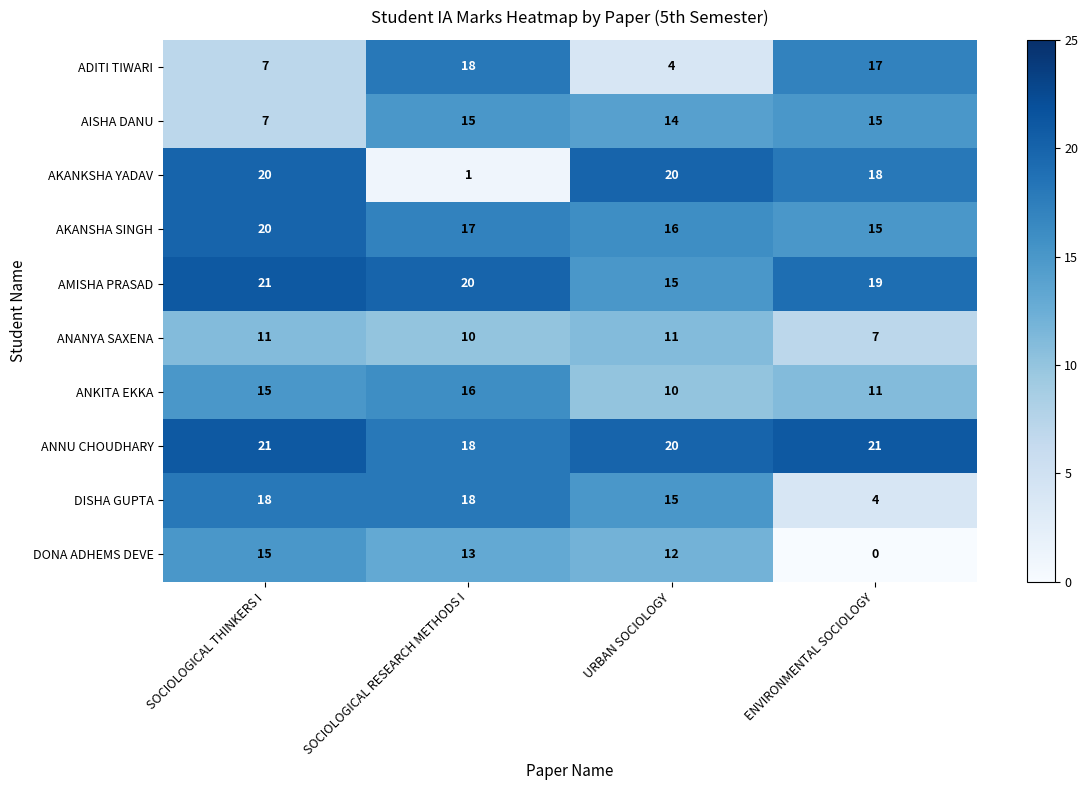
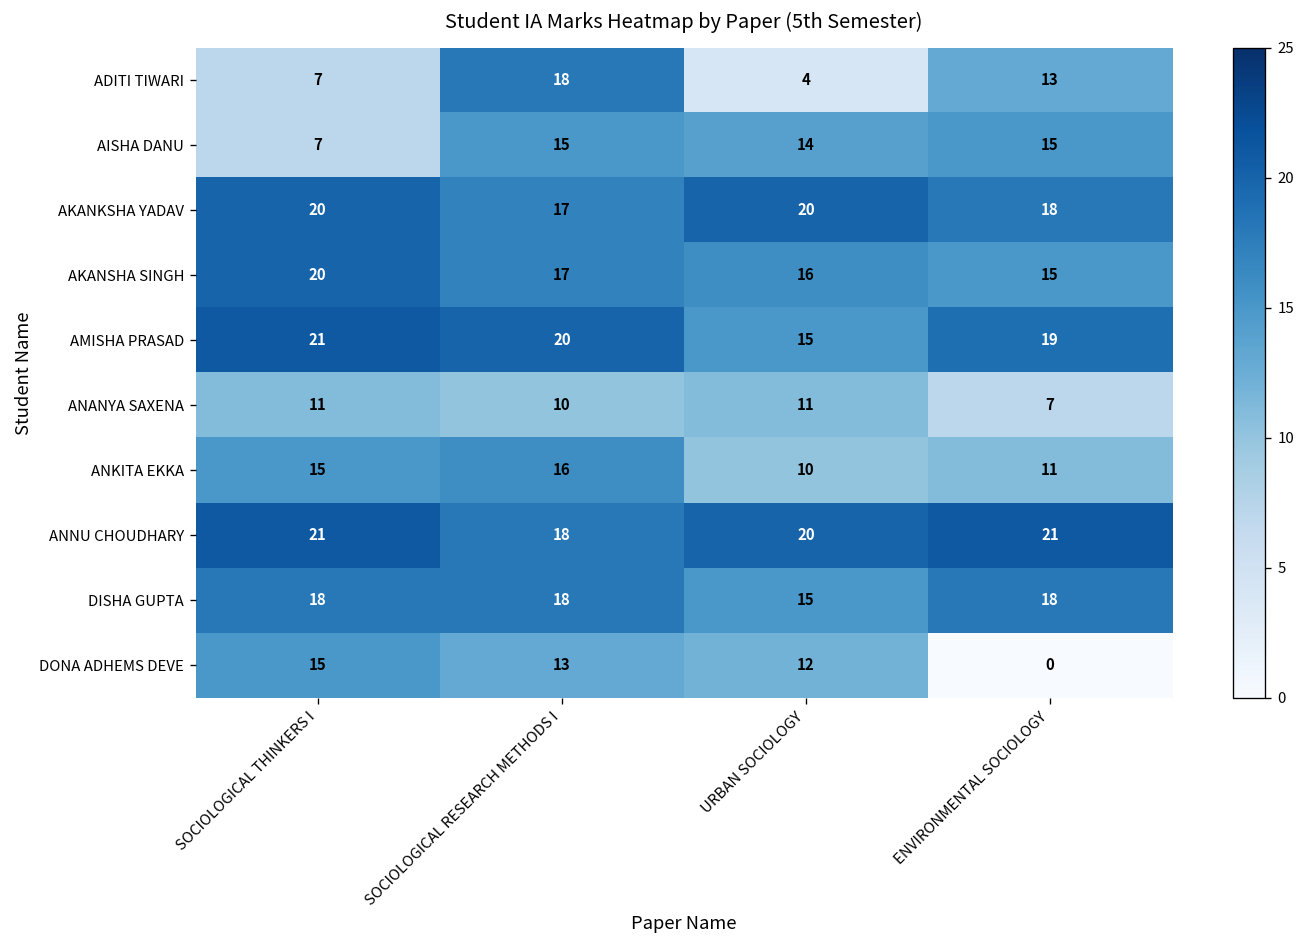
  {
    "ADITI TIWARI": {
      "SOCIOLOGICAL THINKERS I": 7,
      "SOCIOLOGICAL RESEARCH METHODS I": 18,
      "URBAN SOCIOLOGY": 4,
-     "ENVIRONMENTAL SOCIOLOGY": 17
+     "ENVIRONMENTAL SOCIOLOGY": 13
    },
    "AISHA DANU": {
      "SOCIOLOGICAL THINKERS I": 7,
      "SOCIOLOGICAL RESEARCH METHODS I": 15,
      "URBAN SOCIOLOGY": 14,
      "ENVIRONMENTAL SOCIOLOGY": 15
    },
    "AKANKSHA YADAV": {
      "SOCIOLOGICAL THINKERS I": 20,
-     "SOCIOLOGICAL RESEARCH METHODS I": 1,
+     "SOCIOLOGICAL RESEARCH METHODS I": 17,
      "URBAN SOCIOLOGY": 20,
      "ENVIRONMENTAL SOCIOLOGY": 18
    },
    "AKANSHA SINGH": {
      "SOCIOLOGICAL THINKERS I": 20,
      "SOCIOLOGICAL RESEARCH METHODS I": 17,
      "URBAN SOCIOLOGY": 16,
      "ENVIRONMENTAL SOCIOLOGY": 15
    },
    "AMISHA PRASAD": {
      "SOCIOLOGICAL THINKERS I": 21,
      "SOCIOLOGICAL RESEARCH METHODS I": 20,
      "URBAN SOCIOLOGY": 15,
      "ENVIRONMENTAL SOCIOLOGY": 19
    },
    "ANANYA SAXENA": {
      "SOCIOLOGICAL THINKERS I": 11,
      "SOCIOLOGICAL RESEARCH METHODS I": 10,
      "URBAN SOCIOLOGY": 11,
      "ENVIRONMENTAL SOCIOLOGY": 7
    },
    "ANKITA EKKA": {
      "SOCIOLOGICAL THINKERS I": 15,
      "SOCIOLOGICAL RESEARCH METHODS I": 16,
      "URBAN SOCIOLOGY": 10,
      "ENVIRONMENTAL SOCIOLOGY": 11
    },
    "ANNU CHOUDHARY": {
      "SOCIOLOGICAL THINKERS I": 21,
      "SOCIOLOGICAL RESEARCH METHODS I": 18,
      "URBAN SOCIOLOGY": 20,
      "ENVIRONMENTAL SOCIOLOGY": 21
    },
    "DISHA GUPTA": {
      "SOCIOLOGICAL THINKERS I": 18,
      "SOCIOLOGICAL RESEARCH METHODS I": 18,
      "URBAN SOCIOLOGY": 15,
-     "ENVIRONMENTAL SOCIOLOGY": 4
+     "ENVIRONMENTAL SOCIOLOGY": 18
    },
    "DONA ADHEMS DEVE": {
      "SOCIOLOGICAL THINKERS I": 15,
      "SOCIOLOGICAL RESEARCH METHODS I": 13,
      "URBAN SOCIOLOGY": 12,
      "ENVIRONMENTAL SOCIOLOGY": 0
    }
  }
